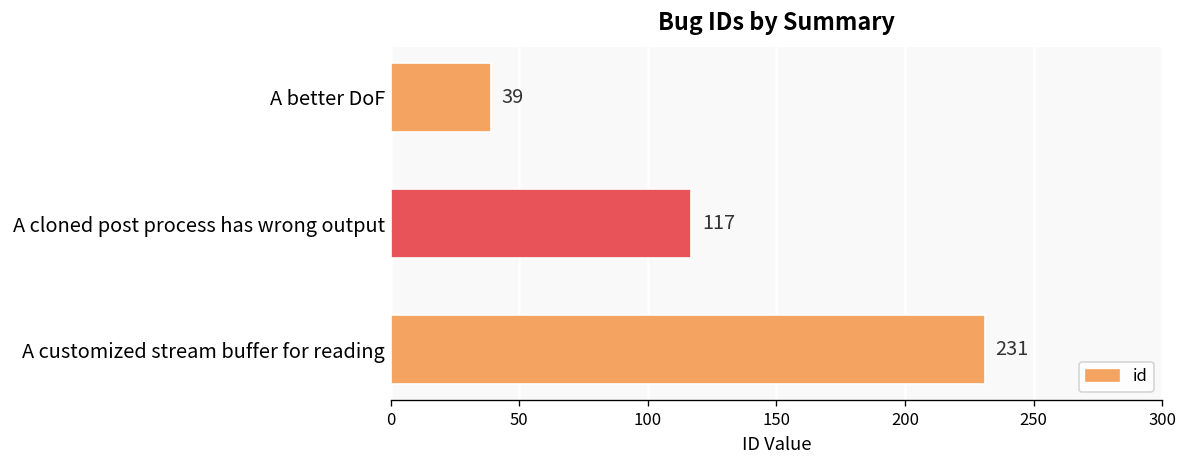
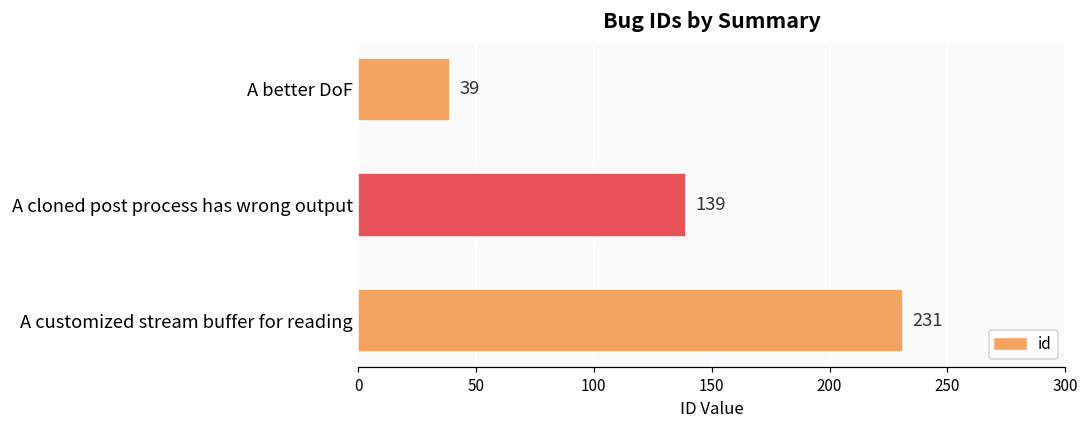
  {
    "A better DoF": 39,
-   "A cloned post process has wrong output": 117,
+   "A cloned post process has wrong output": 139,
    "A customized stream buffer for reading": 231
  }
